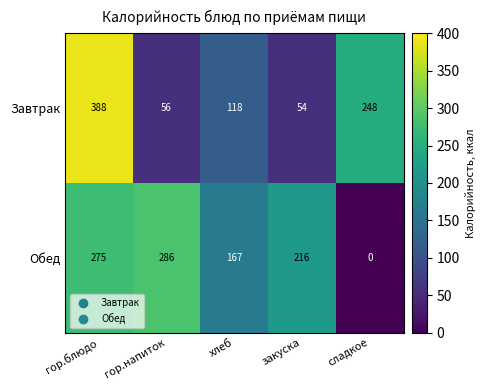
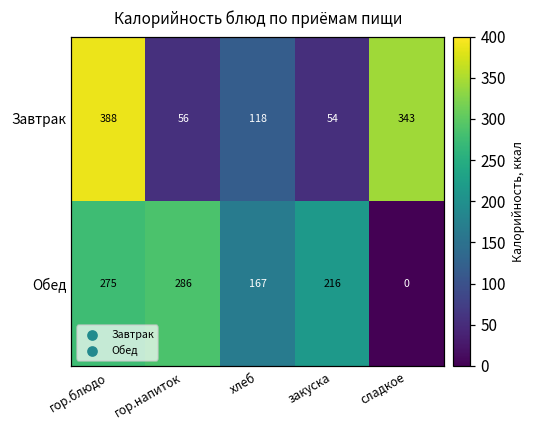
  {
    "Завтрак": {
      "гор.блюдо": 388,
      "гор.напиток": 56,
      "хлеб": 118,
      "закуска": 54,
-     "сладкое": 248
+     "сладкое": 343
    },
    "Обед": {
      "гор.блюдо": 275,
      "гор.напиток": 286,
      "хлеб": 167,
      "закуска": 216,
      "сладкое": 0
    }
  }
